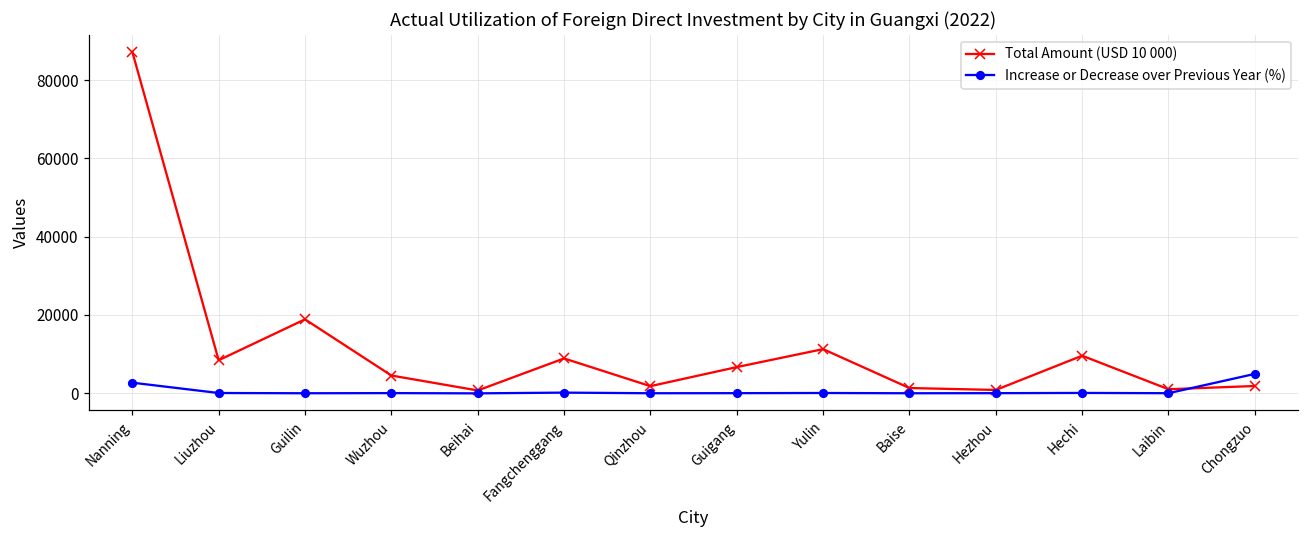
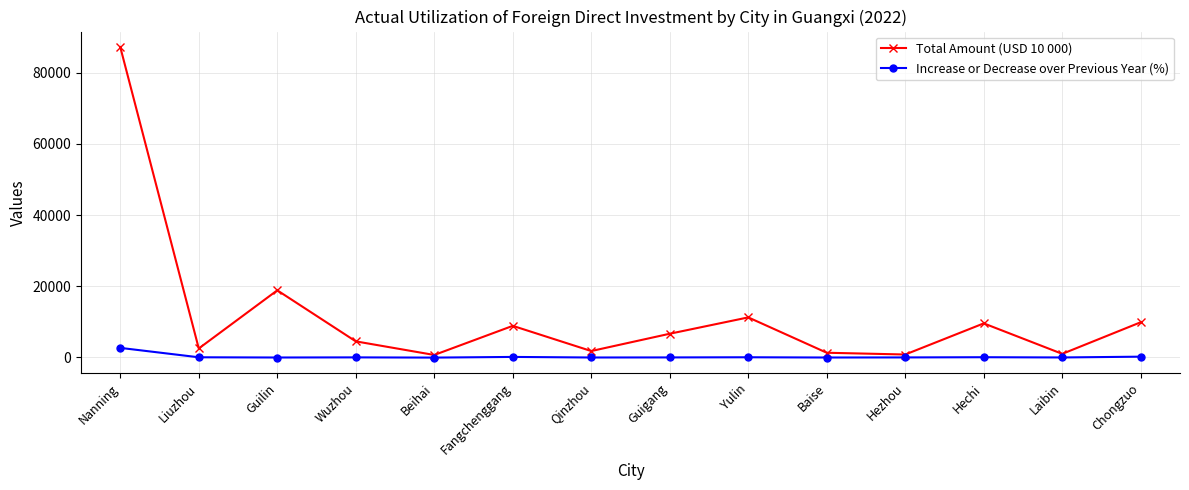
  {
    "Total Amount (USD 10 000)": {
      "Nanning": 87000,
-     "Liuzhou": 8000,
+     "Liuzhou": 2000,
      "Guilin": 19000,
      "Wuzhou": 4000,
      "Beihai": 1000,
      "Fangchenggang": 9000,
      "Qinzhou": 2000,
      "Guigang": 7000,
      "Yulin": 11000,
      "Baise": 1000,
      "Hezhou": 1000,
      "Hechi": 10000,
      "Laibin": 1000,
-     "Chongzuo": 2000
+     "Chongzuo": 10000
    },
    "Increase or Decrease over Previous Year (%)": {
      "Nanning": 3000,
      "Liuzhou": 0,
      "Guilin": 0,
      "Wuzhou": 0,
      "Beihai": 0,
      "Fangchenggang": 0,
      "Qinzhou": 0,
      "Guigang": 0,
      "Yulin": 0,
      "Baise": 0,
      "Hezhou": 0,
      "Hechi": 0,
      "Laibin": 0,
-     "Chongzuo": 5000
+     "Chongzuo": 0
    }
  }
